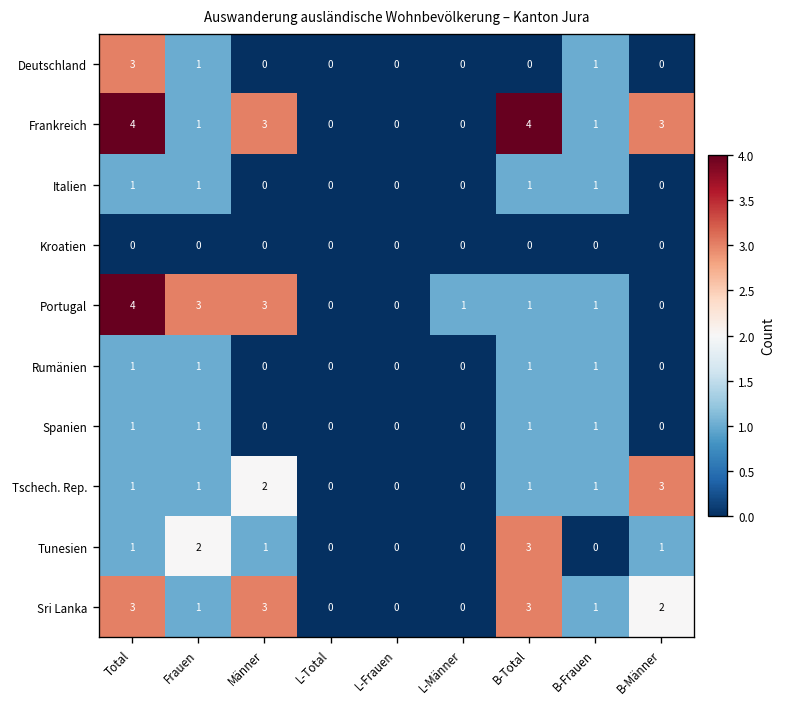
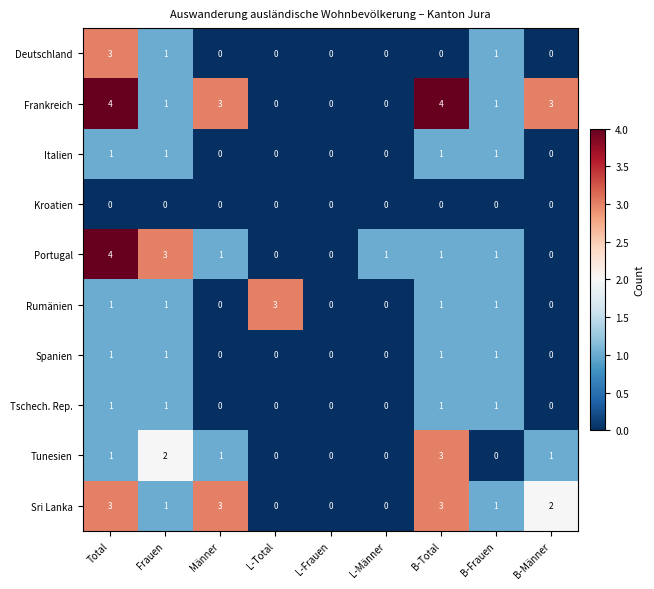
  {
    "Deutschland": {
      "Total": 3,
      "Frauen": 1,
      "Männer": 0,
      "L-Total": 0,
      "L-Frauen": 0,
      "L-Männer": 0,
      "B-Total": 0,
      "B-Frauen": 1,
      "B-Männer": 0
    },
    "Frankreich": {
      "Total": 4,
      "Frauen": 1,
      "Männer": 3,
      "L-Total": 0,
      "L-Frauen": 0,
      "L-Männer": 0,
      "B-Total": 4,
      "B-Frauen": 1,
      "B-Männer": 3
    },
    "Italien": {
      "Total": 1,
      "Frauen": 1,
      "Männer": 0,
      "L-Total": 0,
      "L-Frauen": 0,
      "L-Männer": 0,
      "B-Total": 1,
      "B-Frauen": 1,
      "B-Männer": 0
    },
    "Kroatien": {
      "Total": 0,
      "Frauen": 0,
      "Männer": 0,
      "L-Total": 0,
      "L-Frauen": 0,
      "L-Männer": 0,
      "B-Total": 0,
      "B-Frauen": 0,
      "B-Männer": 0
    },
    "Portugal": {
      "Total": 4,
      "Frauen": 3,
-     "Männer": 3,
+     "Männer": 1,
      "L-Total": 0,
      "L-Frauen": 0,
      "L-Männer": 1,
      "B-Total": 1,
      "B-Frauen": 1,
      "B-Männer": 0
    },
    "Rumänien": {
      "Total": 1,
      "Frauen": 1,
      "Männer": 0,
-     "L-Total": 0,
+     "L-Total": 3,
      "L-Frauen": 0,
      "L-Männer": 0,
      "B-Total": 1,
      "B-Frauen": 1,
      "B-Männer": 0
    },
    "Spanien": {
      "Total": 1,
      "Frauen": 1,
      "Männer": 0,
      "L-Total": 0,
      "L-Frauen": 0,
      "L-Männer": 0,
      "B-Total": 1,
      "B-Frauen": 1,
      "B-Männer": 0
    },
    "Tschech. Rep.": {
      "Total": 1,
      "Frauen": 1,
-     "Männer": 2,
+     "Männer": 0,
      "L-Total": 0,
      "L-Frauen": 0,
      "L-Männer": 0,
      "B-Total": 1,
      "B-Frauen": 1,
-     "B-Männer": 3
+     "B-Männer": 0
    },
    "Tunesien": {
      "Total": 1,
      "Frauen": 2,
      "Männer": 1,
      "L-Total": 0,
      "L-Frauen": 0,
      "L-Männer": 0,
      "B-Total": 3,
      "B-Frauen": 0,
      "B-Männer": 1
    },
    "Sri Lanka": {
      "Total": 3,
      "Frauen": 1,
      "Männer": 3,
      "L-Total": 0,
      "L-Frauen": 0,
      "L-Männer": 0,
      "B-Total": 3,
      "B-Frauen": 1,
      "B-Männer": 2
    }
  }
